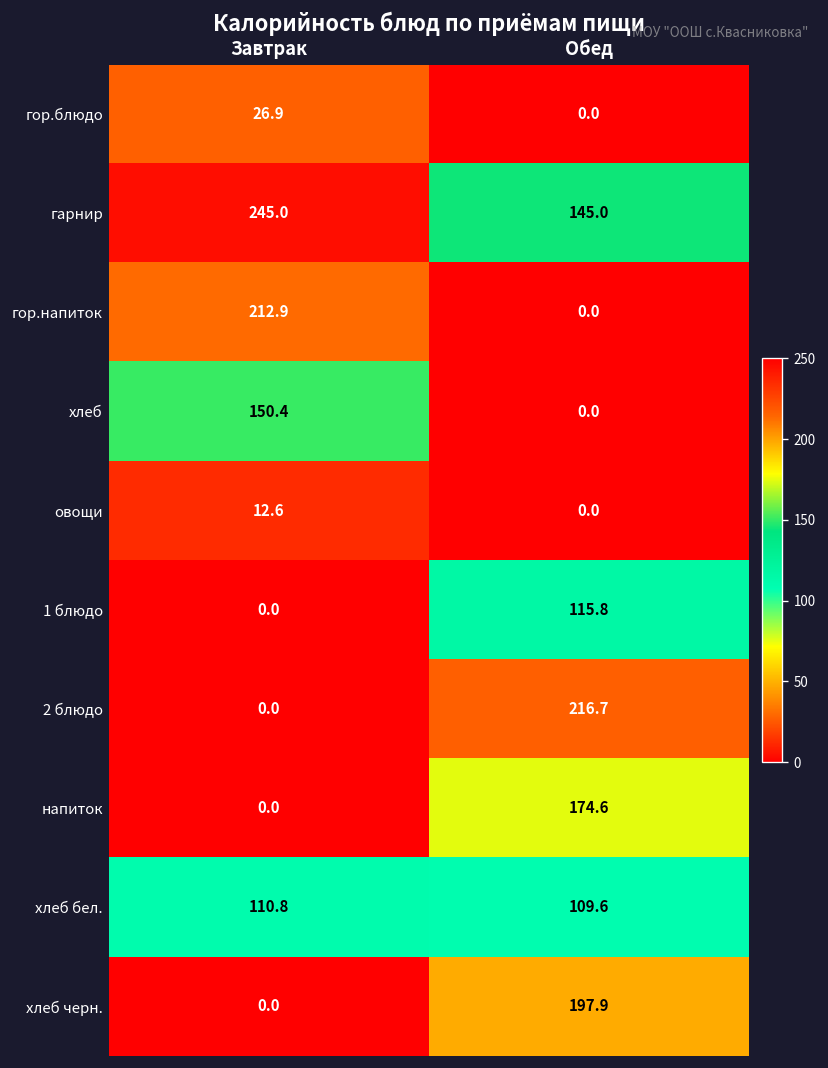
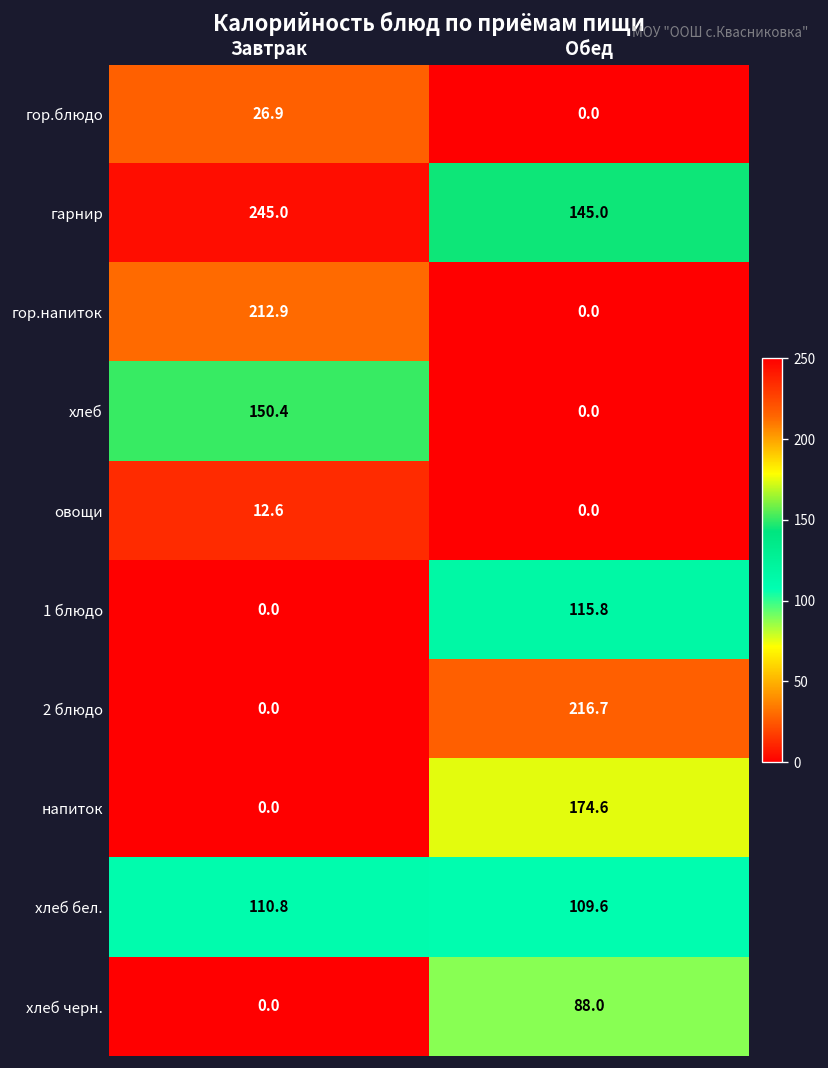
  {
    "гор.блюдо": {
      "Завтрак": 26.9,
      "Обед": 0.0
    },
    "гарнир": {
      "Завтрак": 245.0,
      "Обед": 145.0
    },
    "гор.напиток": {
      "Завтрак": 212.9,
      "Обед": 0.0
    },
    "хлеб": {
      "Завтрак": 150.4,
      "Обед": 0.0
    },
    "овощи": {
      "Завтрак": 12.6,
      "Обед": 0.0
    },
    "1 блюдо": {
      "Завтрак": 0.0,
      "Обед": 115.8
    },
    "2 блюдо": {
      "Завтрак": 0.0,
      "Обед": 216.7
    },
    "напиток": {
      "Завтрак": 0.0,
      "Обед": 174.6
    },
    "хлеб бел.": {
      "Завтрак": 110.8,
      "Обед": 109.6
    },
    "хлеб черн.": {
      "Завтрак": 0.0,
-     "Обед": 197.9
+     "Обед": 88.0
    }
  }
